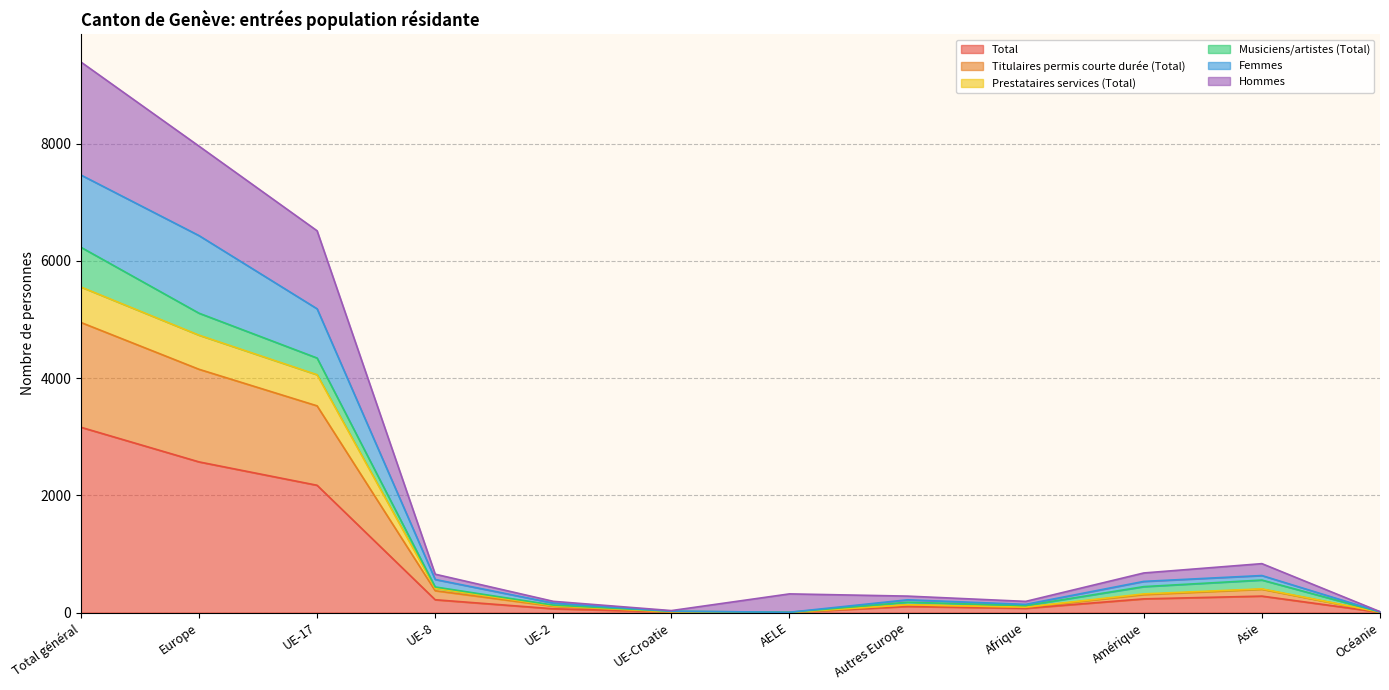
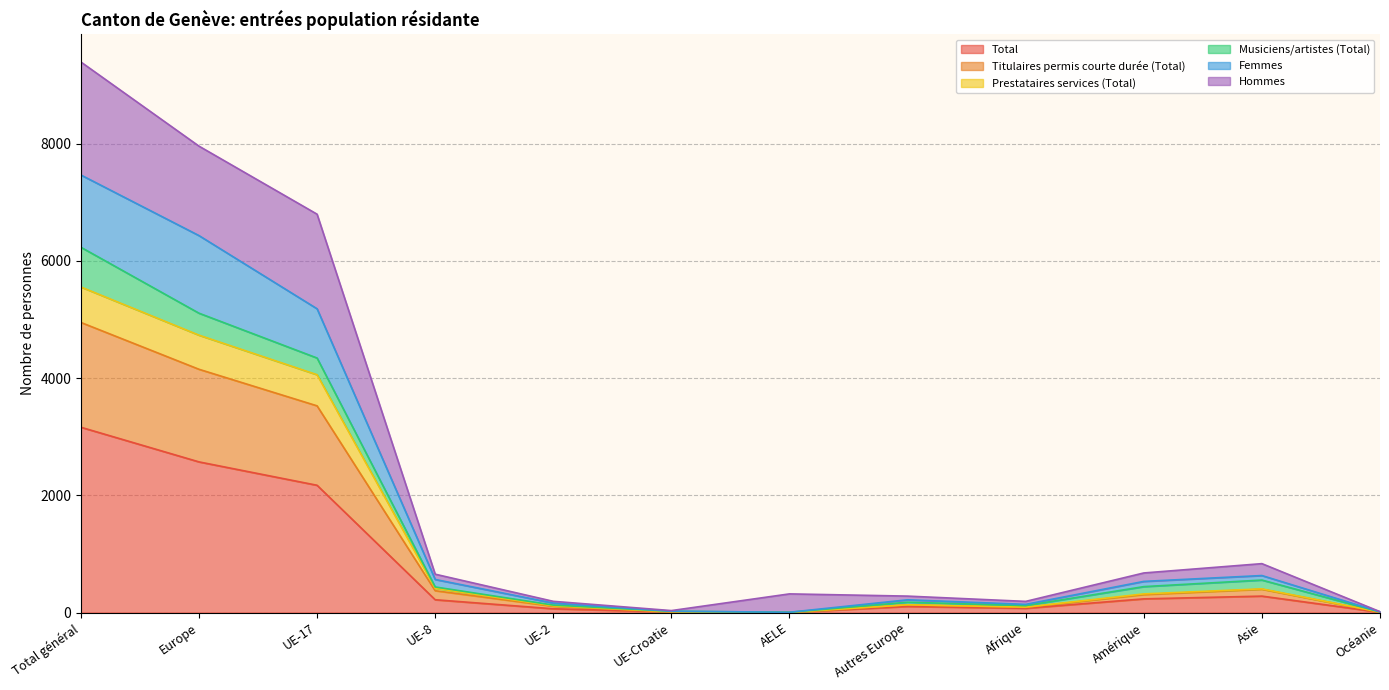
  {
    "Prestataires services (Total)": {
      "Total général": 600,
      "Europe": 600,
      "UE-17": 500
    },
    "Musiciens/artistes (Total)": {
      "Total général": 700,
      "Europe": 400,
      "UE-17": 300,
      "Amérique": 100,
      "Asie": 200
    },
    "Femmes": {
      "Total général": 1200,
      "Europe": 1300,
      "UE-17": 800,
      "UE-8": 100,
      "Amérique": 100,
      "Asie": 100
    },
    "Hommes": {
      "Total général": 1900,
      "Europe": 1500,
-     "UE-17": 1300,
+     "UE-17": 1600,
      "UE-8": 100,
      "AELE": 300,
      "Autres Europe": 100,
      "Afrique": 100,
      "Amérique": 100,
      "Asie": 200
    }
  }
